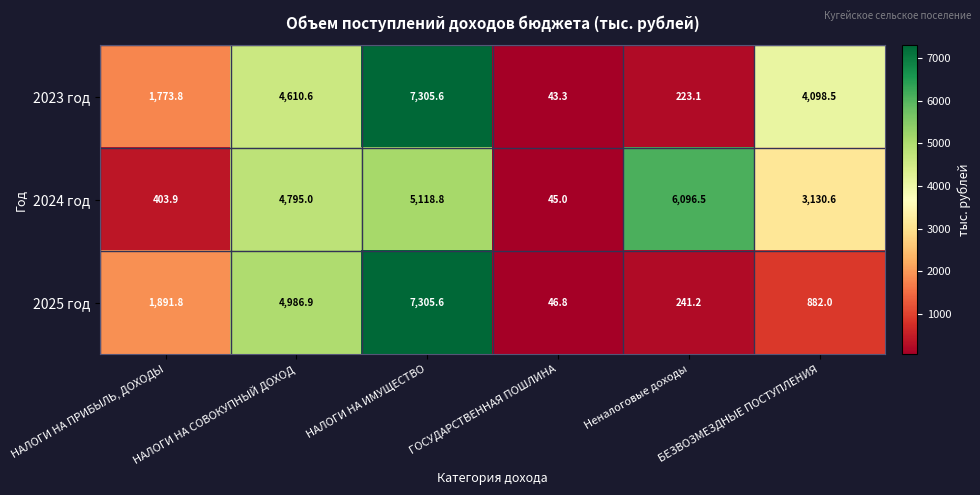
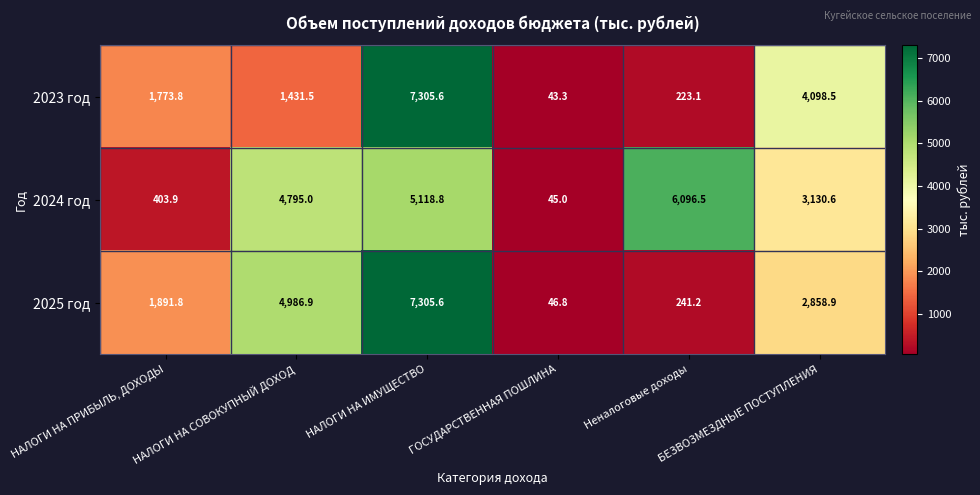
  {
    "2023 год": {
      "НАЛОГИ НА ПРИБЫЛЬ, ДОХОДЫ": "1,773.8",
-     "НАЛОГИ НА СОВОКУПНЫЙ ДОХОД": "4,610.6",
+     "НАЛОГИ НА СОВОКУПНЫЙ ДОХОД": "1,431.5",
      "НАЛОГИ НА ИМУЩЕСТВО": "7,305.6",
      "ГОСУДАРСТВЕННАЯ ПОШЛИНА": "43.3",
      "Неналоговые доходы": "223.1",
      "БЕЗВОЗМЕЗДНЫЕ ПОСТУПЛЕНИЯ": "4,098.5"
    },
    "2024 год": {
      "НАЛОГИ НА ПРИБЫЛЬ, ДОХОДЫ": "403.9",
      "НАЛОГИ НА СОВОКУПНЫЙ ДОХОД": "4,795.0",
      "НАЛОГИ НА ИМУЩЕСТВО": "5,118.8",
      "ГОСУДАРСТВЕННАЯ ПОШЛИНА": "45.0",
      "Неналоговые доходы": "6,096.5",
      "БЕЗВОЗМЕЗДНЫЕ ПОСТУПЛЕНИЯ": "3,130.6"
    },
    "2025 год": {
      "НАЛОГИ НА ПРИБЫЛЬ, ДОХОДЫ": "1,891.8",
      "НАЛОГИ НА СОВОКУПНЫЙ ДОХОД": "4,986.9",
      "НАЛОГИ НА ИМУЩЕСТВО": "7,305.6",
      "ГОСУДАРСТВЕННАЯ ПОШЛИНА": "46.8",
      "Неналоговые доходы": "241.2",
-     "БЕЗВОЗМЕЗДНЫЕ ПОСТУПЛЕНИЯ": "882.0"
+     "БЕЗВОЗМЕЗДНЫЕ ПОСТУПЛЕНИЯ": "2,858.9"
    }
  }
